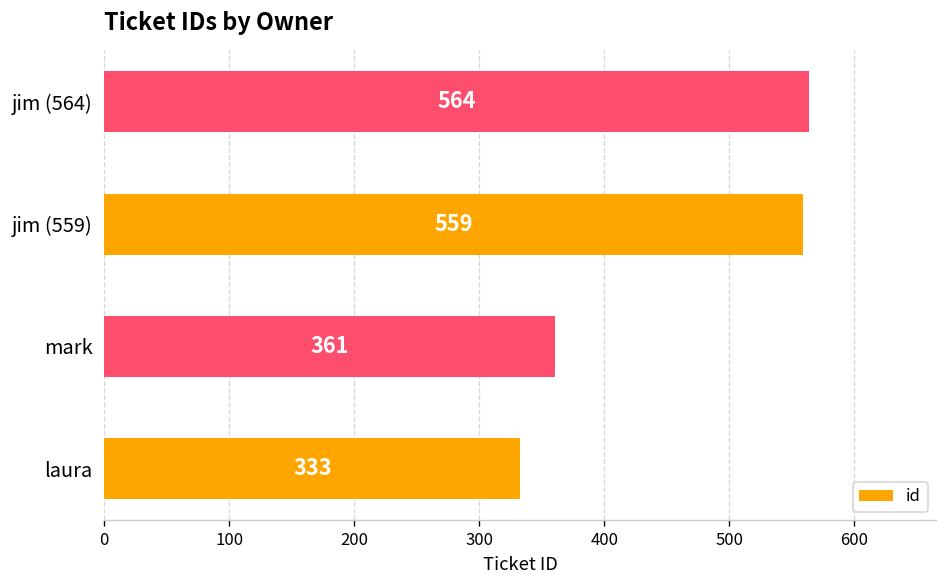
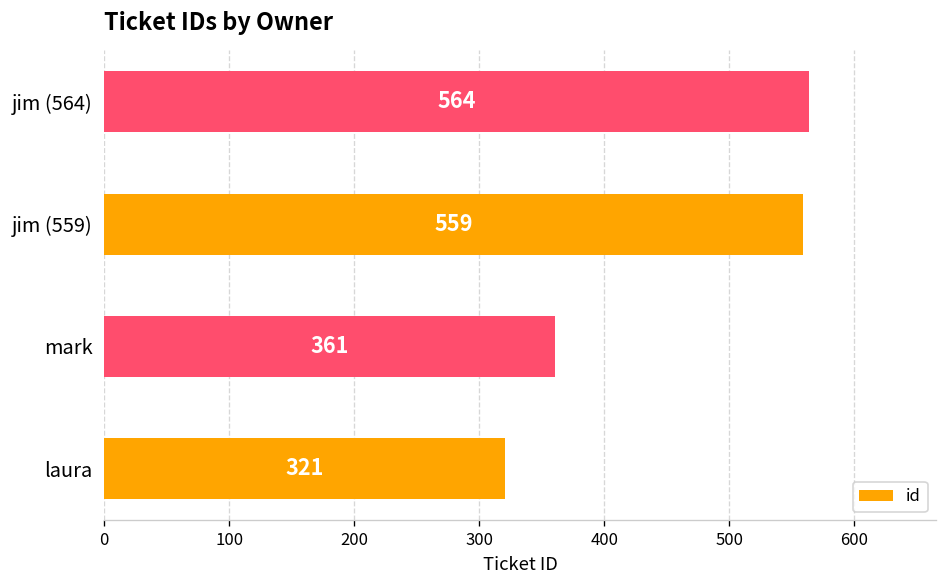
  {
    "jim (564)": 564,
    "jim (559)": 559,
    "mark": 361,
-   "laura": 333
+   "laura": 321
  }
